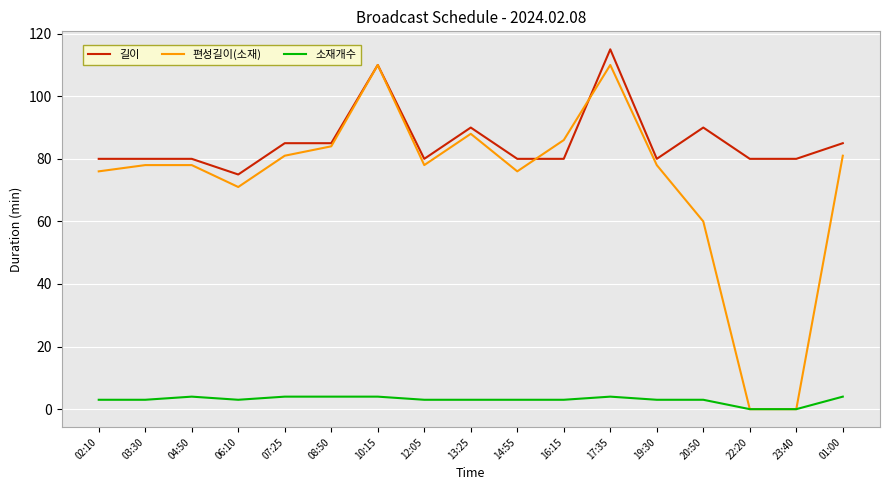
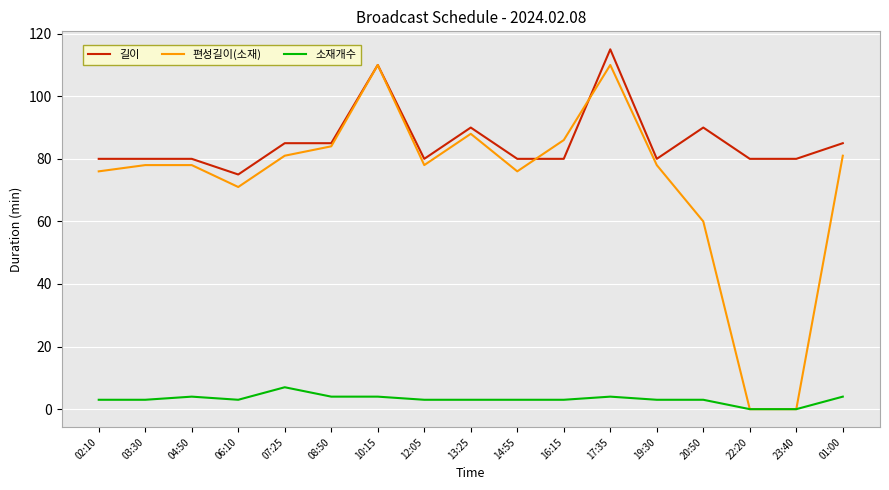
  {
    "길이": {
      "02:10": 80,
      "03:30": 80,
      "04:50": 80,
      "06:10": 75,
      "07:25": 85,
      "08:50": 85,
      "12:05": 80,
      "13:25": 90,
      "14:55": 80,
      "16:15": 80,
      "17:35": 115,
      "19:30": 80,
      "20:50": 90,
      "22:20": 80,
      "23:40": 80,
      "01:00": 85
    },
    "편성길이(소재)": {
      "02:10": 76,
      "03:30": 78,
      "04:50": 78,
      "06:10": 71,
      "07:25": 81,
      "08:50": 84,
      "12:05": 78,
      "13:25": 88,
      "14:55": 76,
      "16:15": 86,
      "17:35": 110,
      "19:30": 78,
      "20:50": 60,
      "01:00": 81
    },
    "소재개수": {
      "02:10": 3,
      "03:30": 3,
      "04:50": 4,
      "06:10": 3,
-     "07:25": 4,
+     "07:25": 7,
      "08:50": 4,
      "10:15": 4,
      "12:05": 3,
      "13:25": 3,
      "14:55": 3,
      "16:15": 3,
      "17:35": 4,
      "19:30": 3,
      "20:50": 3,
      "01:00": 4
    }
  }
